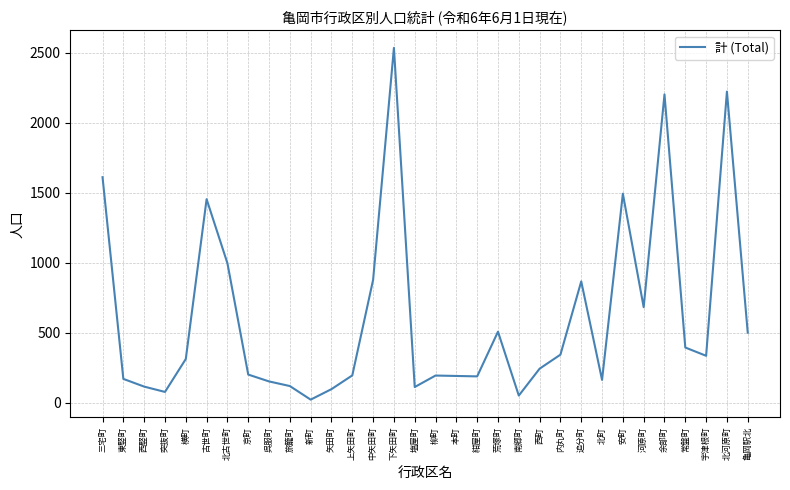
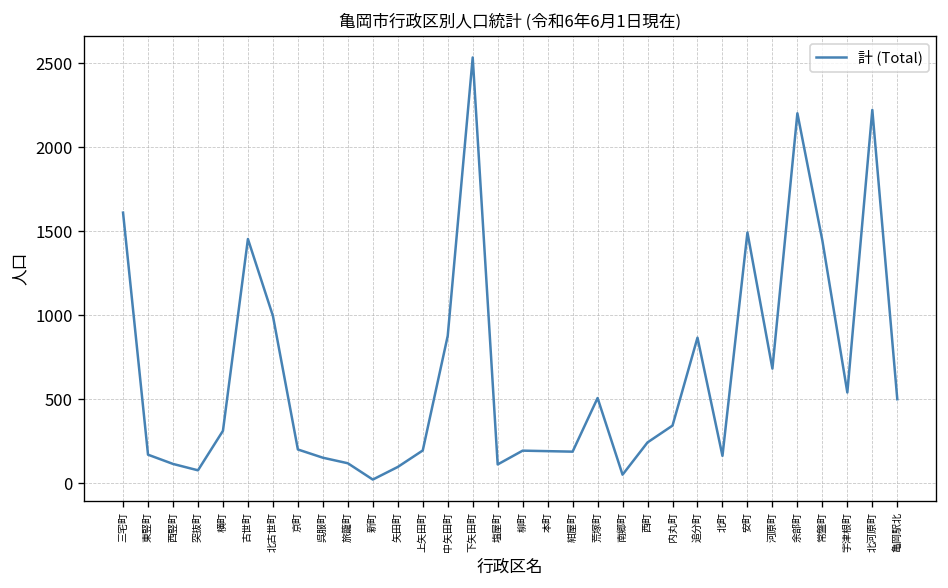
  {
    "三宅町": 1610,
    "東竪町": 170,
    "西竪町": 120,
    "突抜町": 80,
    "横町": 310,
    "古世町": 1450,
    "北古世町": 1000,
    "京町": 200,
    "呉服町": 150,
    "旅籠町": 120,
    "新町": 20,
    "矢田町": 100,
    "上矢田町": 200,
    "中矢田町": 880,
    "下矢田町": 2530,
    "塩屋町": 110,
    "柳町": 200,
    "本町": 190,
    "紺屋町": 190,
    "荒塚町": 510,
    "南郷町": 50,
    "西町": 240,
    "内丸町": 340,
    "追分町": 870,
    "北町": 160,
    "安町": 1490,
    "河原町": 680,
    "余部町": 2200,
-   "常盤町": 400,
-   "宇津根町": 340,
+   "常盤町": 1450,
+   "宇津根町": 540,
    "北河原町": 2220,
    "亀岡駅北": 500
  }
